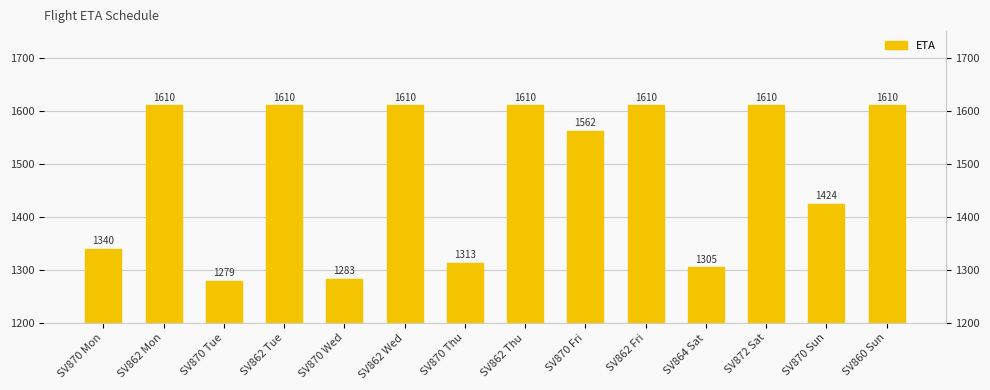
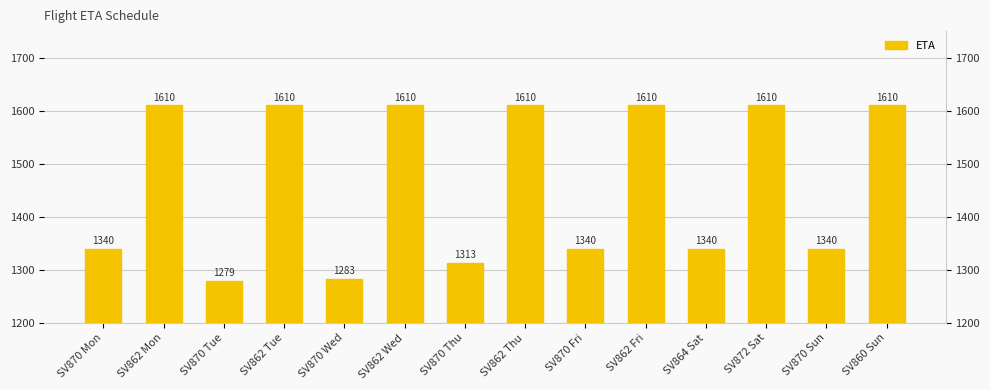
  {
    "SV870 Mon": 1340,
    "SV862 Mon": 1610,
    "SV870 Tue": 1279,
    "SV862 Tue": 1610,
    "SV870 Wed": 1283,
    "SV862 Wed": 1610,
    "SV870 Thu": 1313,
    "SV862 Thu": 1610,
-   "SV870 Fri": 1562,
+   "SV870 Fri": 1340,
    "SV862 Fri": 1610,
-   "SV864 Sat": 1305,
+   "SV864 Sat": 1340,
    "SV872 Sat": 1610,
-   "SV870 Sun": 1424,
+   "SV870 Sun": 1340,
    "SV860 Sun": 1610
  }
